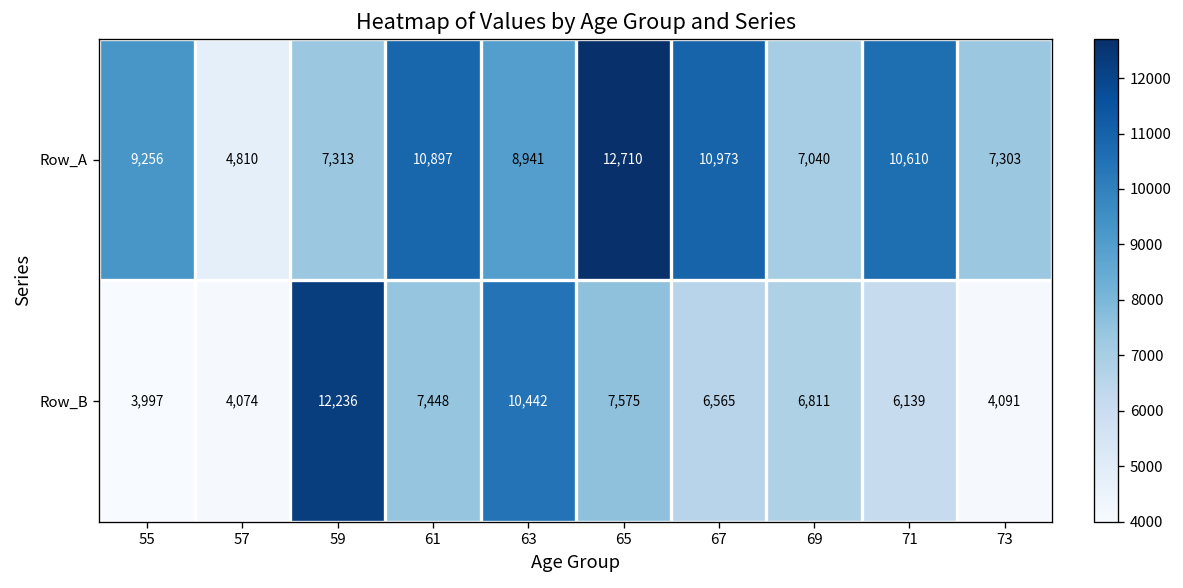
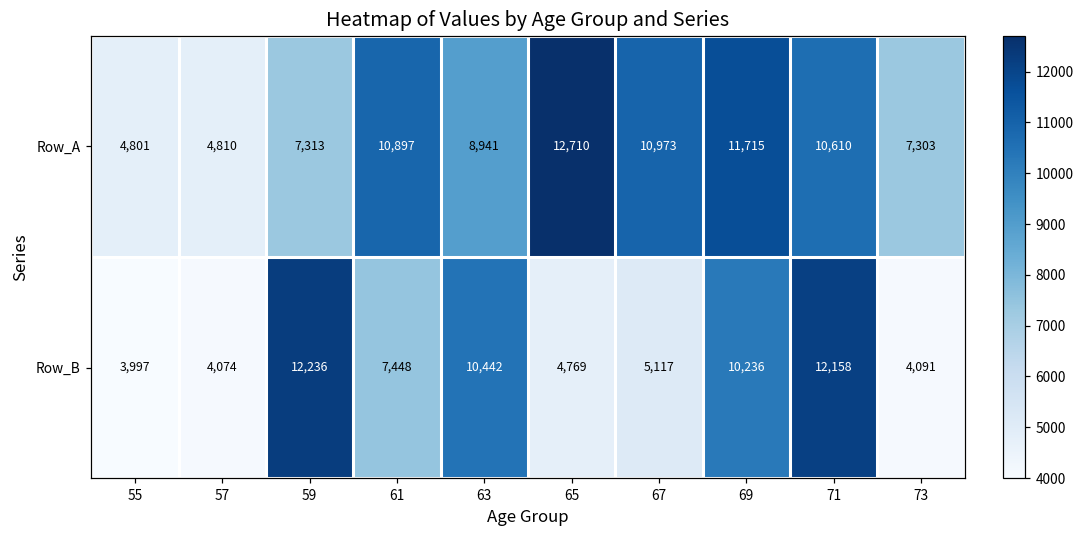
  {
    "Row_A": {
-     "55": "9,256",
+     "55": "4,801",
      "57": "4,810",
      "59": "7,313",
      "61": "10,897",
      "63": "8,941",
      "65": "12,710",
      "67": "10,973",
-     "69": "7,040",
+     "69": "11,715",
      "71": "10,610",
      "73": "7,303"
    },
    "Row_B": {
      "55": "3,997",
      "57": "4,074",
      "59": "12,236",
      "61": "7,448",
      "63": "10,442",
-     "65": "7,575",
-     "67": "6,565",
-     "69": "6,811",
-     "71": "6,139",
+     "65": "4,769",
+     "67": "5,117",
+     "69": "10,236",
+     "71": "12,158",
      "73": "4,091"
    }
  }
